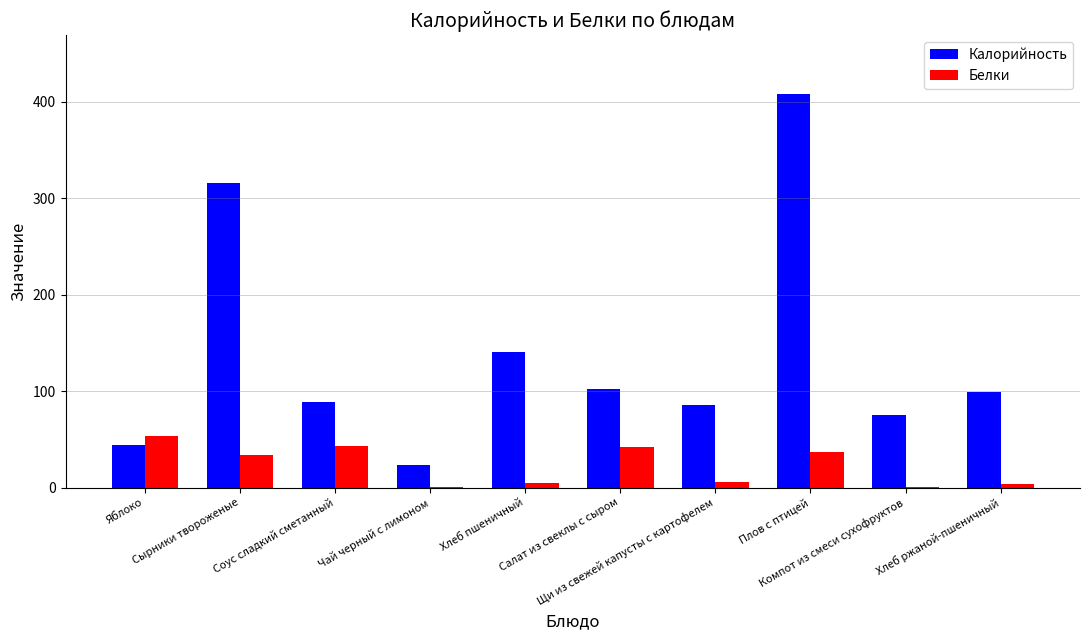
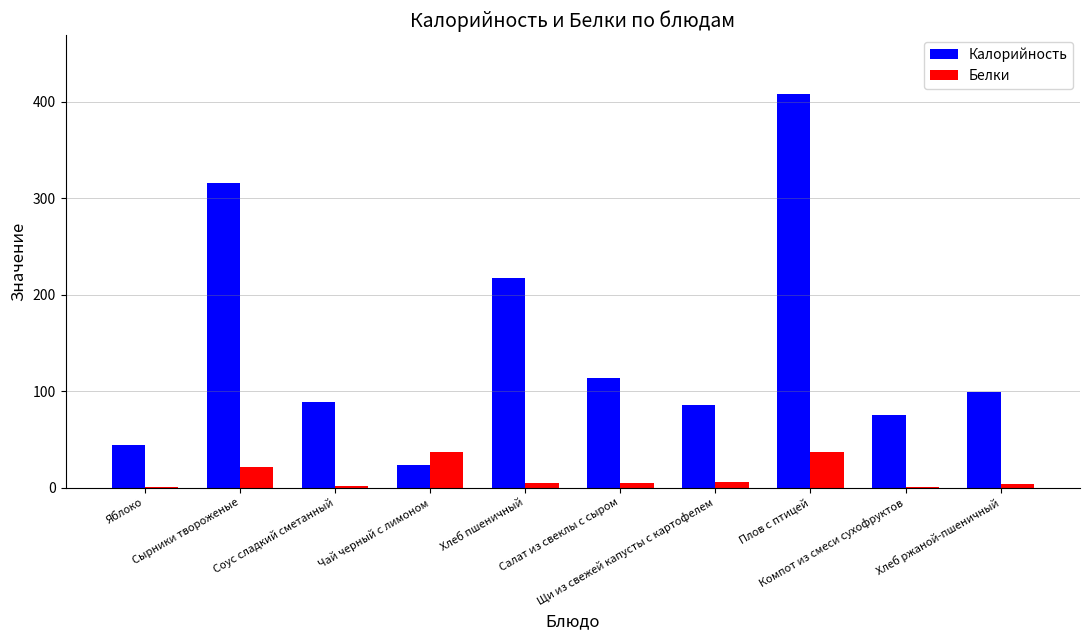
  {
    "Калорийность": {
      "Яблоко": 40,
      "Сырники твороженые": 320,
      "Соус сладкий сметанный": 90,
      "Чай черный с лимоном": 20,
-     "Хлеб пшеничный": 140,
-     "Салат из свеклы с сыром": 100,
+     "Хлеб пшеничный": 220,
+     "Салат из свеклы с сыром": 110,
      "Щи из свежей капусты с картофелем": 90,
      "Плов с птицей": 410,
      "Компот из смеси сухофруктов": 80,
      "Хлеб ржаной-пшеничный": 100
    },
    "Белки": {
-     "Яблоко": 50,
-     "Сырники твороженые": 30,
-     "Соус сладкий сметанный": 40,
-     "Чай черный с лимоном": 0,
+     "Яблоко": 0,
+     "Сырники твороженые": 20,
+     "Соус сладкий сметанный": 0,
+     "Чай черный с лимоном": 40,
      "Хлеб пшеничный": 0,
-     "Салат из свеклы с сыром": 40,
+     "Салат из свеклы с сыром": 0,
      "Щи из свежей капусты с картофелем": 10,
      "Плов с птицей": 40,
      "Хлеб ржаной-пшеничный": 0
    }
  }
